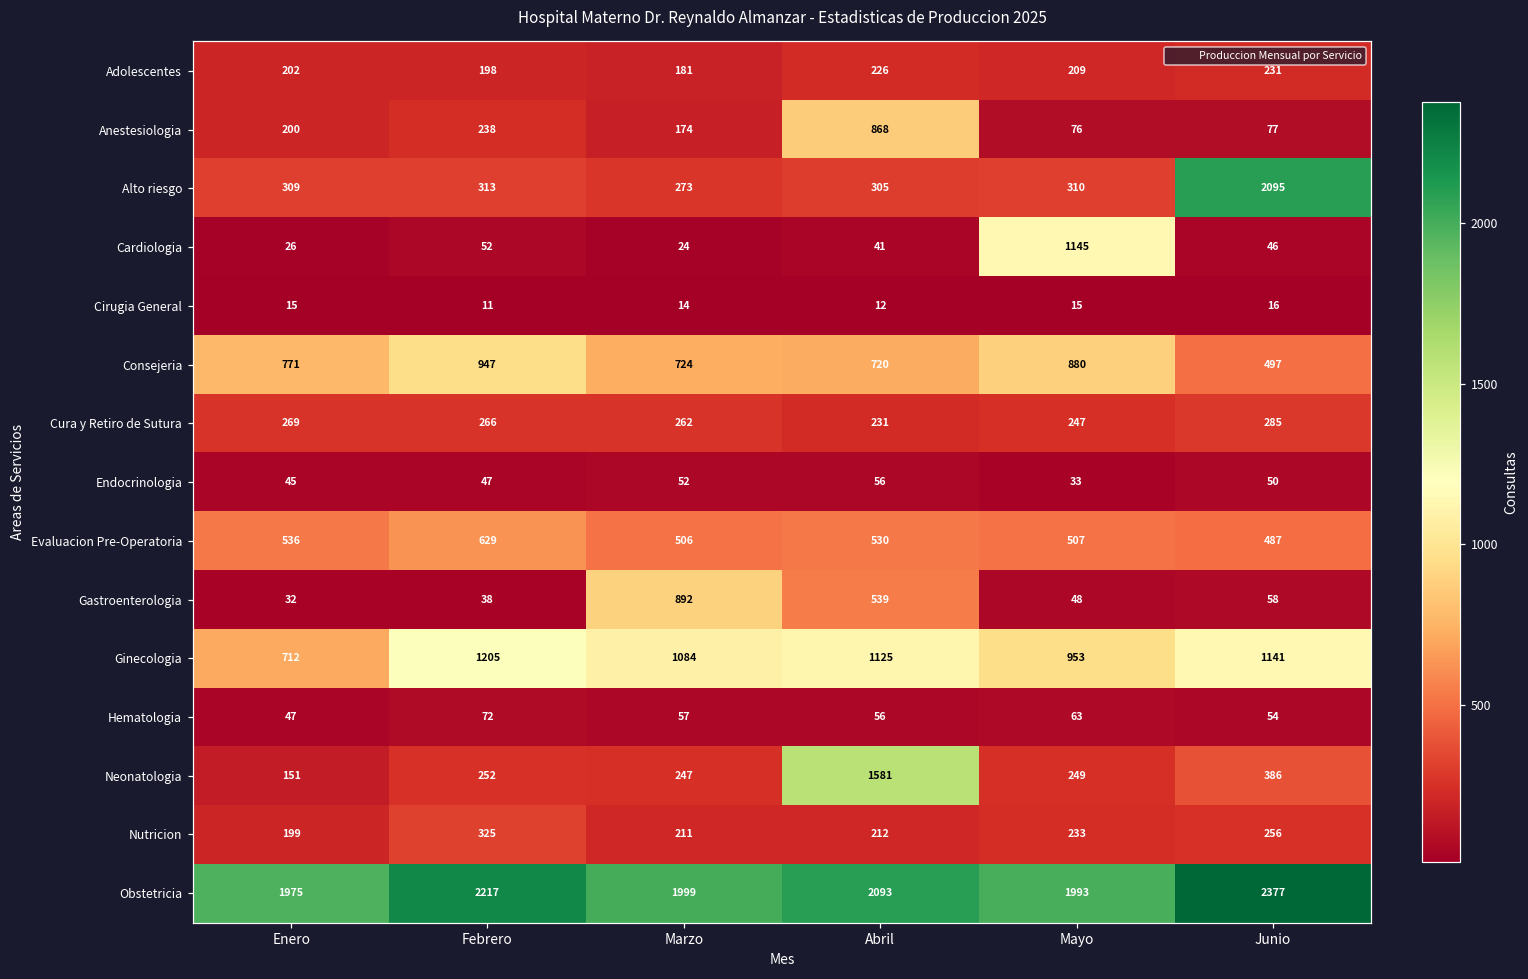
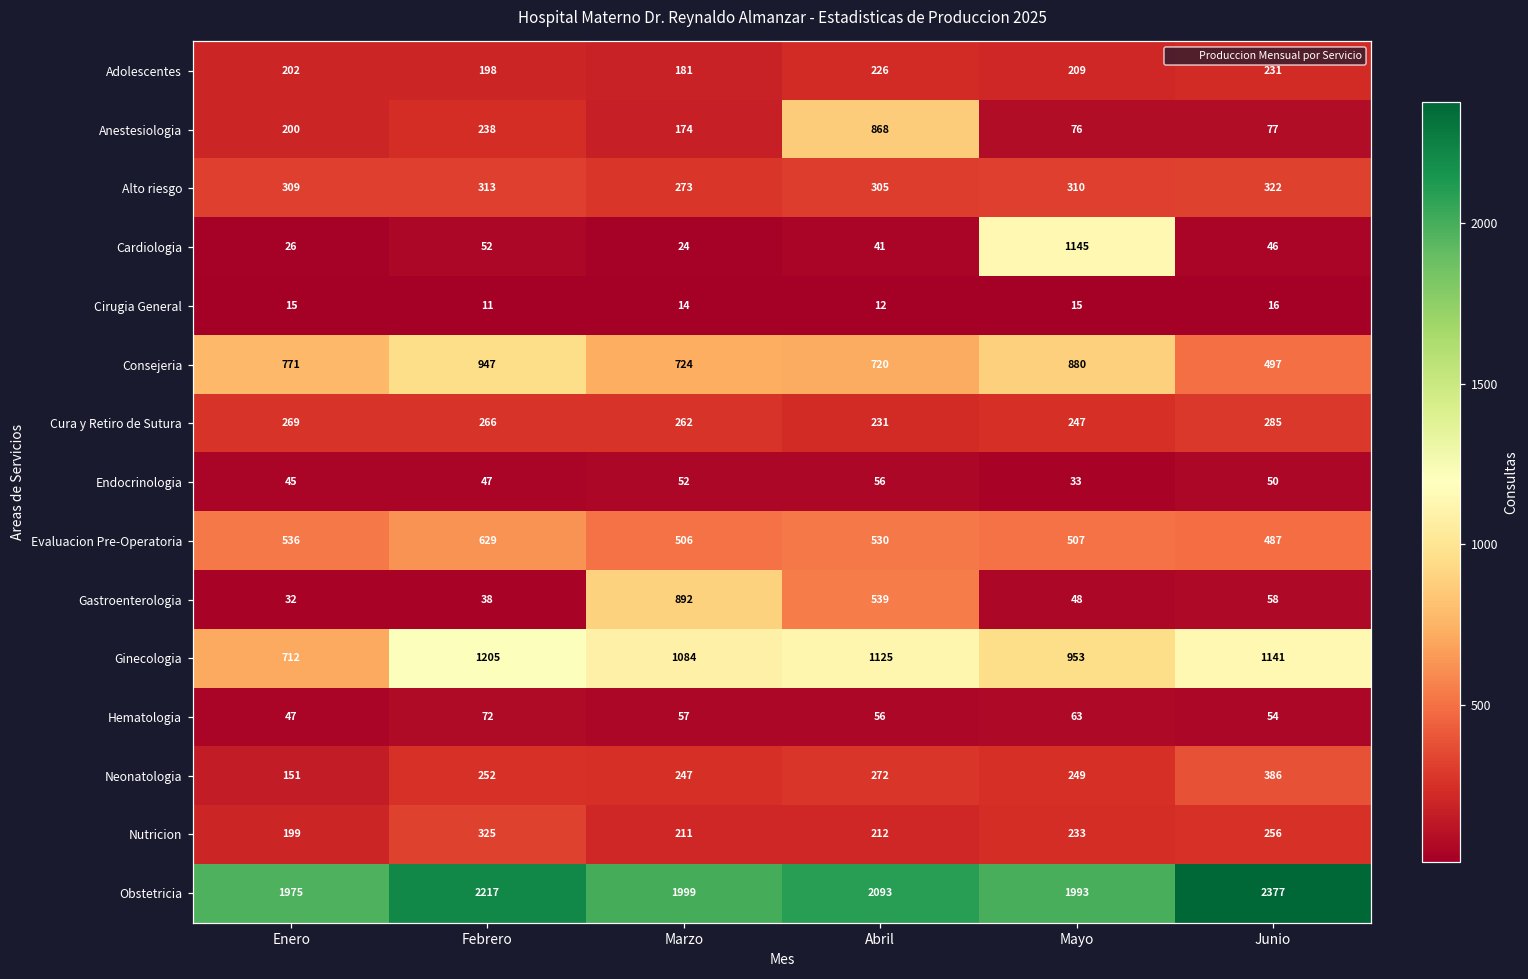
  {
    "Adolescentes": {
      "Enero": 202,
      "Febrero": 198,
      "Marzo": 181,
      "Abril": 226,
      "Mayo": 209
    },
    "Anestesiologia": {
      "Enero": 200,
      "Febrero": 238,
      "Marzo": 174,
      "Abril": 868,
      "Mayo": 76,
      "Junio": 77
    },
    "Alto riesgo": {
      "Enero": 309,
      "Febrero": 313,
      "Marzo": 273,
      "Abril": 305,
      "Mayo": 310,
-     "Junio": 2095
+     "Junio": 322
    },
    "Cardiologia": {
      "Enero": 26,
      "Febrero": 52,
      "Marzo": 24,
      "Abril": 41,
      "Mayo": 1145,
      "Junio": 46
    },
    "Cirugia General": {
      "Enero": 15,
      "Febrero": 11,
      "Marzo": 14,
      "Abril": 12,
      "Mayo": 15,
      "Junio": 16
    },
    "Consejeria": {
      "Enero": 771,
      "Febrero": 947,
      "Marzo": 724,
      "Abril": 720,
      "Mayo": 880,
      "Junio": 497
    },
    "Cura y Retiro de Sutura": {
      "Enero": 269,
      "Febrero": 266,
      "Marzo": 262,
      "Abril": 231,
      "Mayo": 247,
      "Junio": 285
    },
    "Endocrinologia": {
      "Enero": 45,
      "Febrero": 47,
      "Marzo": 52,
      "Abril": 56,
      "Mayo": 33,
      "Junio": 50
    },
    "Evaluacion Pre-Operatoria": {
      "Enero": 536,
      "Febrero": 629,
      "Marzo": 506,
      "Abril": 530,
      "Mayo": 507,
      "Junio": 487
    },
    "Gastroenterologia": {
      "Enero": 32,
      "Febrero": 38,
      "Marzo": 892,
      "Abril": 539,
      "Mayo": 48,
      "Junio": 58
    },
    "Ginecologia": {
      "Enero": 712,
      "Febrero": 1205,
      "Marzo": 1084,
      "Abril": 1125,
      "Mayo": 953,
      "Junio": 1141
    },
    "Hematologia": {
      "Enero": 47,
      "Febrero": 72,
      "Marzo": 57,
      "Abril": 56,
      "Mayo": 63,
      "Junio": 54
    },
    "Neonatologia": {
      "Enero": 151,
      "Febrero": 252,
      "Marzo": 247,
-     "Abril": 1581,
+     "Abril": 272,
      "Mayo": 249,
      "Junio": 386
    },
    "Nutricion": {
      "Enero": 199,
      "Febrero": 325,
      "Marzo": 211,
      "Abril": 212,
      "Mayo": 233,
      "Junio": 256
    },
    "Obstetricia": {
      "Enero": 1975,
      "Febrero": 2217,
      "Marzo": 1999,
      "Abril": 2093,
      "Mayo": 1993,
      "Junio": 2377
    }
  }
